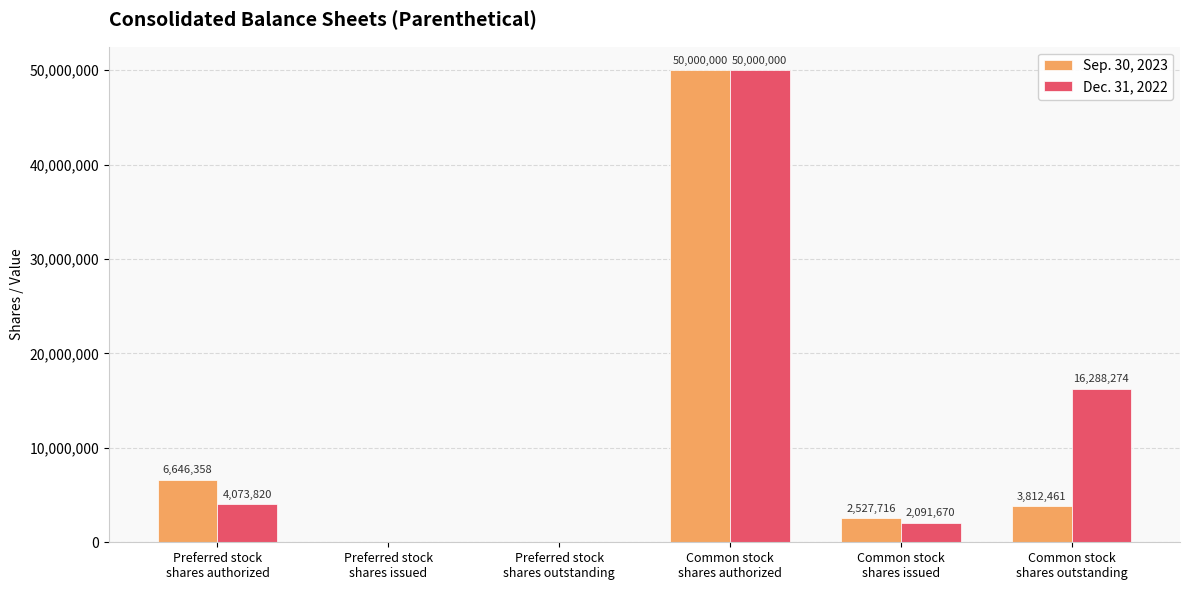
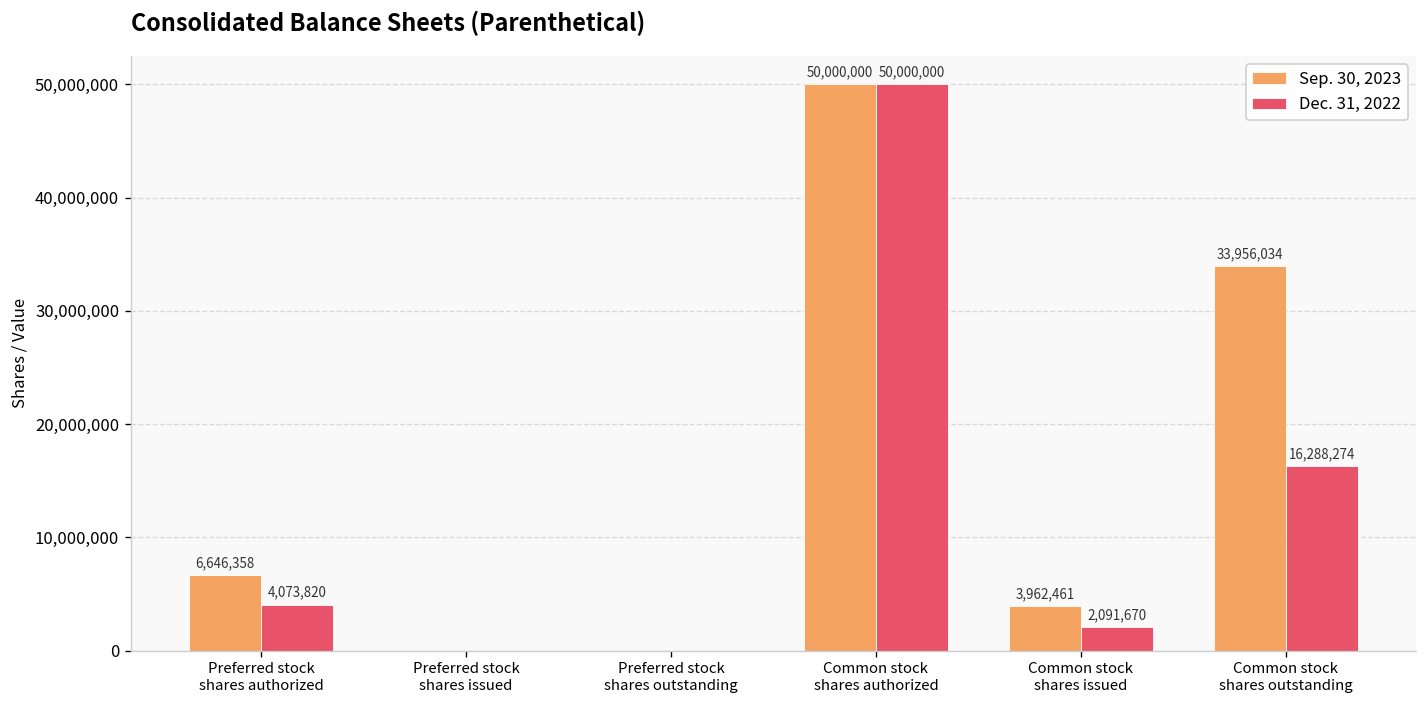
  {
    "Sep. 30, 2023": {
      "Preferred stock shares authorized": "6,646,358",
      "Common stock shares authorized": "50,000,000",
-     "Common stock shares issued": "2,527,716",
-     "Common stock shares outstanding": "3,812,461"
+     "Common stock shares issued": "3,962,461",
+     "Common stock shares outstanding": "33,956,034"
    },
    "Dec. 31, 2022": {
      "Preferred stock shares authorized": "4,073,820",
      "Common stock shares authorized": "50,000,000",
      "Common stock shares issued": "2,091,670",
      "Common stock shares outstanding": "16,288,274"
    }
  }
